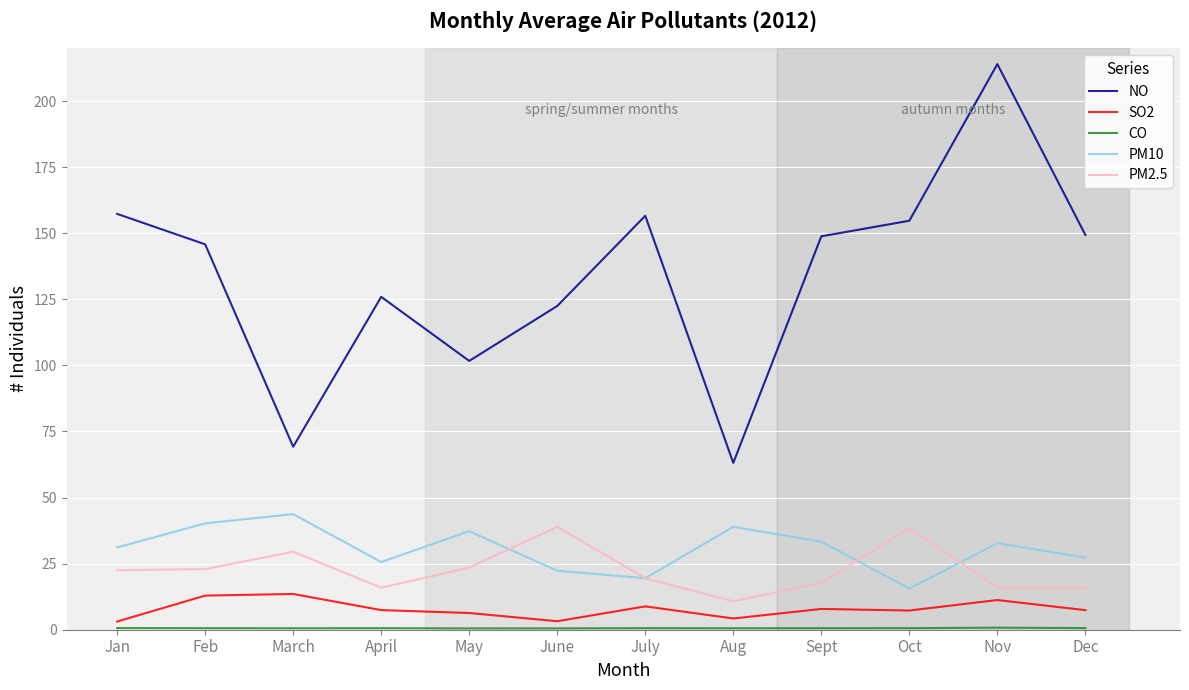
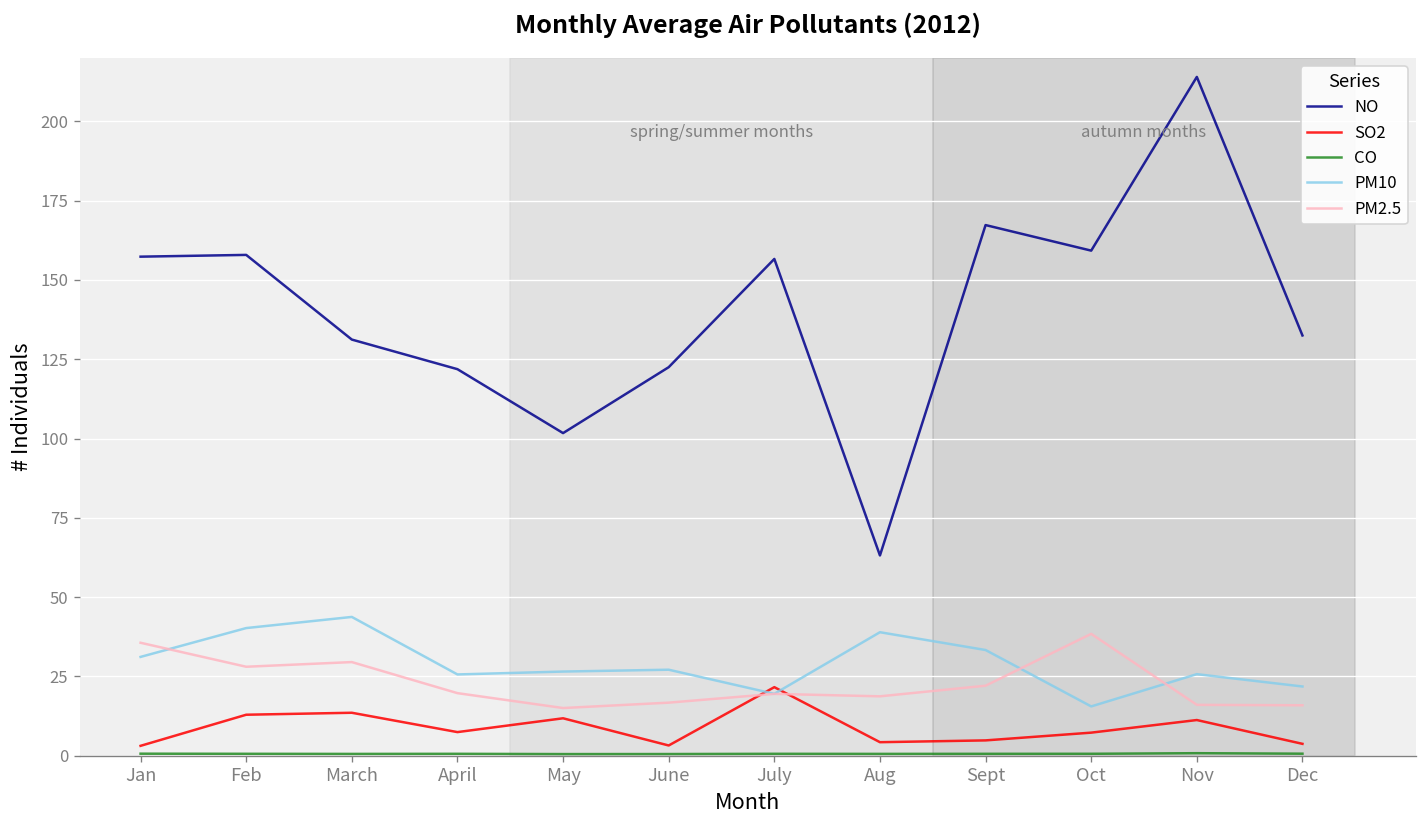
  {
    "NO": {
      "Jan": 157,
-     "Feb": 146,
-     "March": 69,
-     "April": 126,
+     "Feb": 158,
+     "March": 131,
+     "April": 122,
      "May": 102,
      "June": 122,
      "July": 157,
      "Aug": 63,
-     "Sept": 149,
-     "Oct": 155,
+     "Sept": 167,
+     "Oct": 159,
      "Nov": 214,
-     "Dec": 149
+     "Dec": 132
    },
    "SO2": {
      "Jan": 3,
      "Feb": 13,
      "March": 14,
      "April": 7,
-     "May": 6,
+     "May": 12,
      "June": 3,
-     "July": 9,
+     "July": 22,
      "Aug": 4,
-     "Sept": 8,
+     "Sept": 5,
      "Oct": 7,
      "Nov": 11,
-     "Dec": 7
+     "Dec": 4
    },
    "CO": {
      "Jan": 1,
      "Feb": 1,
      "March": 1,
      "April": 1,
      "May": 0,
      "June": 1,
      "July": 1,
      "Aug": 1,
      "Sept": 1,
      "Oct": 1,
      "Nov": 1,
      "Dec": 1
    },
    "PM10": {
      "Jan": 31,
      "Feb": 40,
      "March": 44,
      "April": 26,
-     "May": 37,
-     "June": 22,
+     "May": 27,
+     "June": 27,
      "Aug": 39,
      "Sept": 33,
      "Oct": 16,
-     "Nov": 33,
-     "Dec": 27
+     "Nov": 26,
+     "Dec": 22
    },
    "PM2.5": {
-     "Jan": 23,
-     "Feb": 23,
+     "Jan": 36,
+     "Feb": 28,
      "March": 30,
-     "April": 16,
-     "May": 24,
-     "June": 39,
-     "Aug": 11,
-     "Sept": 18,
+     "April": 20,
+     "May": 15,
+     "June": 17,
+     "Aug": 19,
+     "Sept": 22,
      "Oct": 38,
      "Nov": 16,
      "Dec": 16
    }
  }
